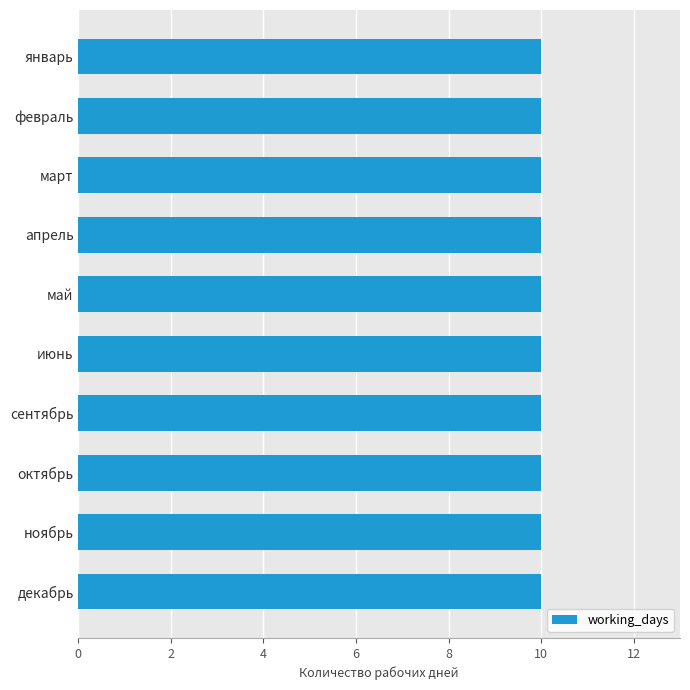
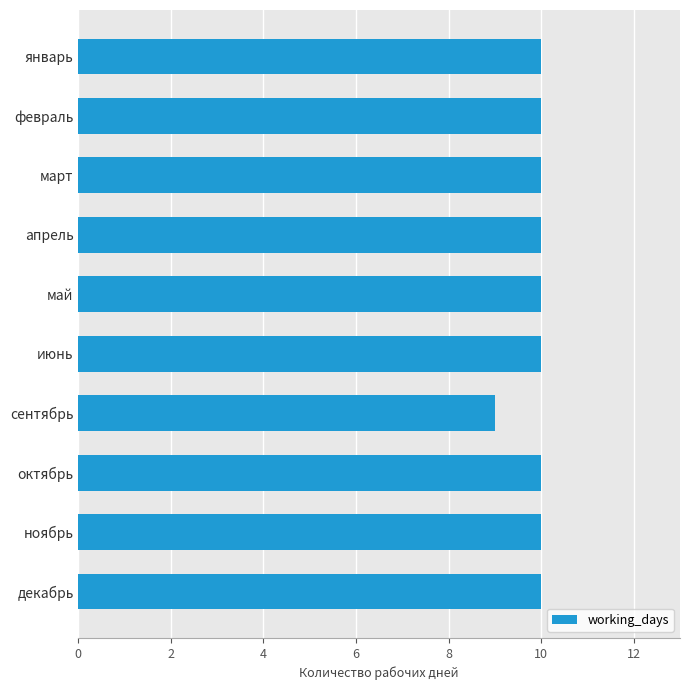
  {
    "январь": 10,
    "февраль": 10,
    "март": 10,
    "апрель": 10,
    "май": 10,
    "июнь": 10,
-   "сентябрь": 10,
+   "сентябрь": 9,
    "октябрь": 10,
    "ноябрь": 10,
    "декабрь": 10
  }
